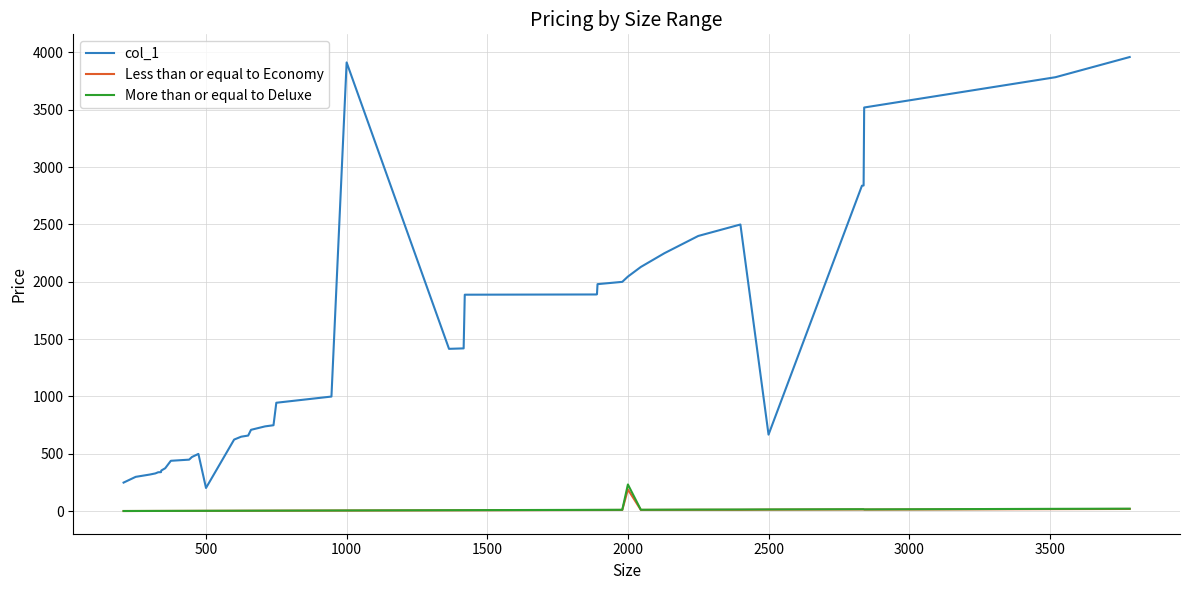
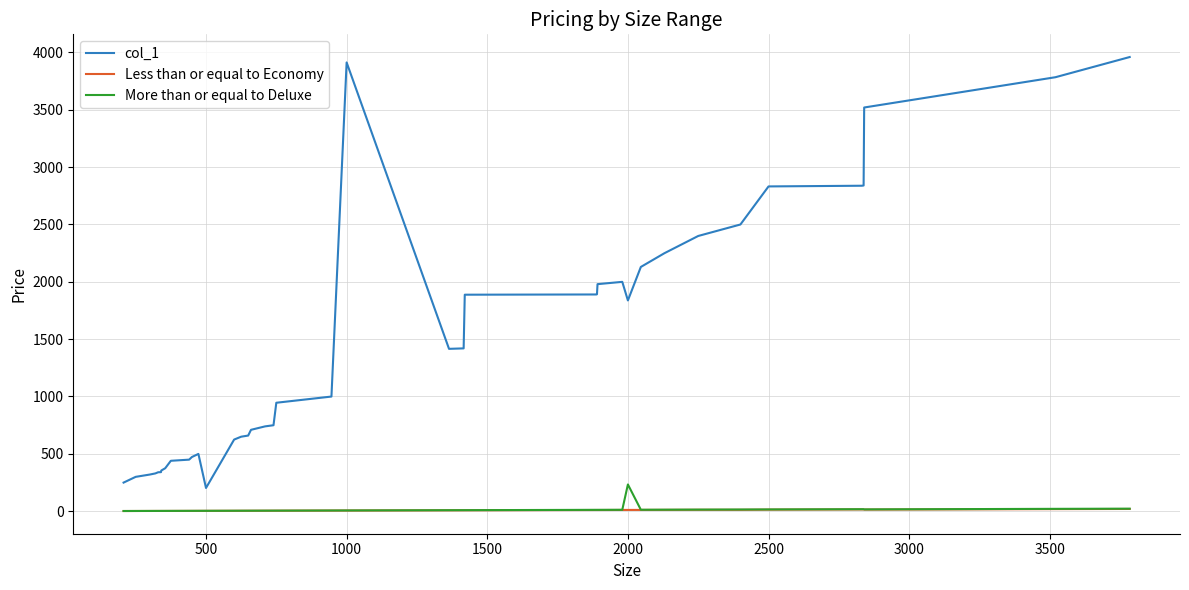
  {
    "col_1": {
      "500": 200,
      "1000": 3910,
-     "2000": 2050,
-     "2500": 670
+     "2000": 1840,
+     "2500": 2830
    },
    "Less than or equal to Economy": {
-     "2000": 190
+     "2000": 10
    },
    "More than or equal to Deluxe": {
      "2000": 230
    }
  }
